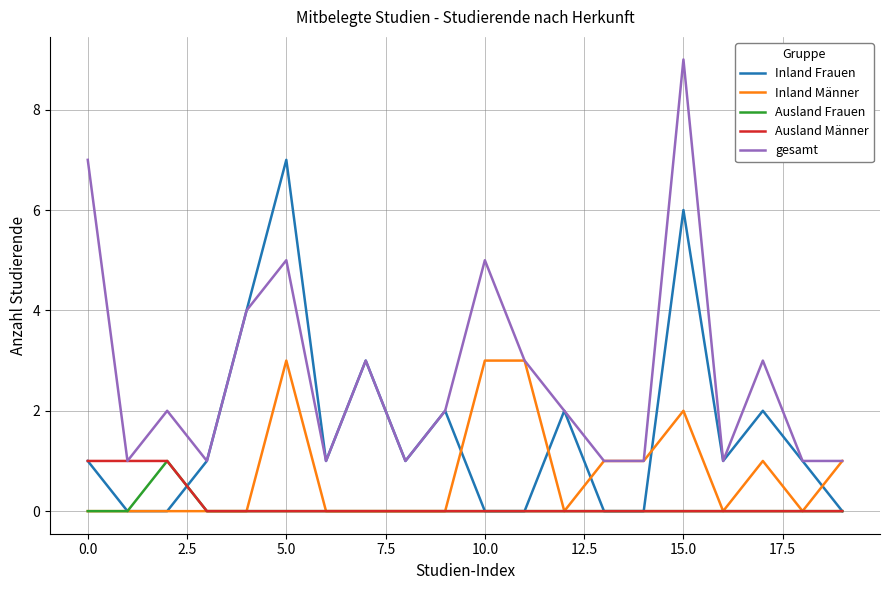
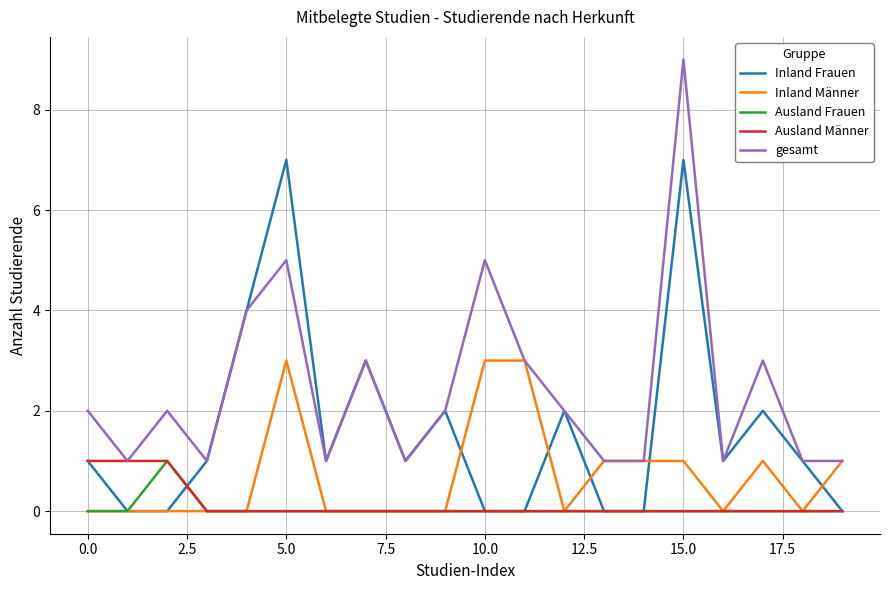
  {
    "Inland Frauen": {
      "5.0": 7,
-     "15.0": 6
+     "15.0": 7
    },
    "Inland Männer": {
      "5.0": 3,
      "10.0": 3,
-     "15.0": 2
+     "15.0": 1
    },
    "gesamt": {
-     "0.0": 7,
+     "0.0": 2,
      "5.0": 5,
      "10.0": 5,
      "15.0": 9
    }
  }
